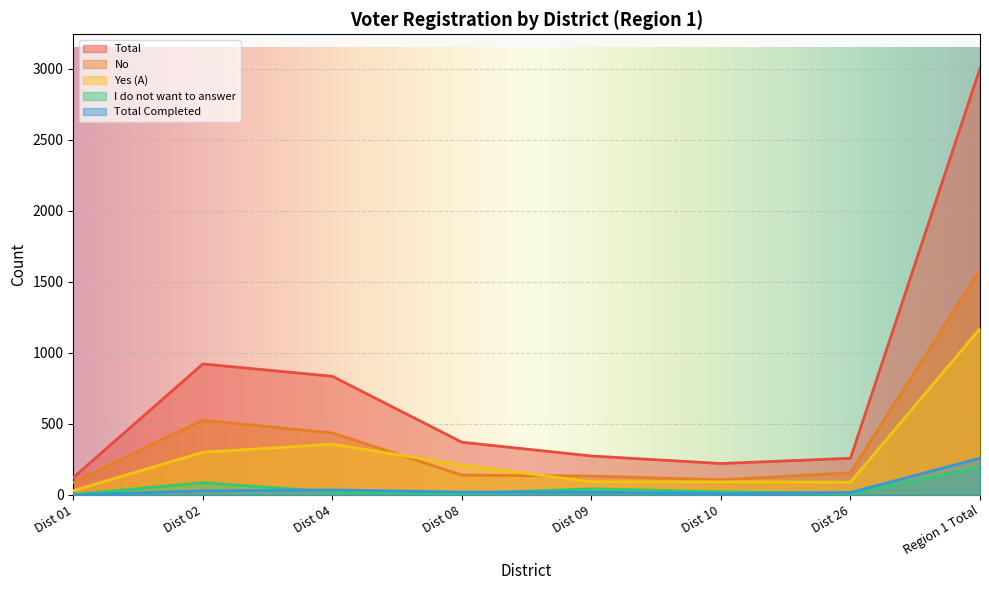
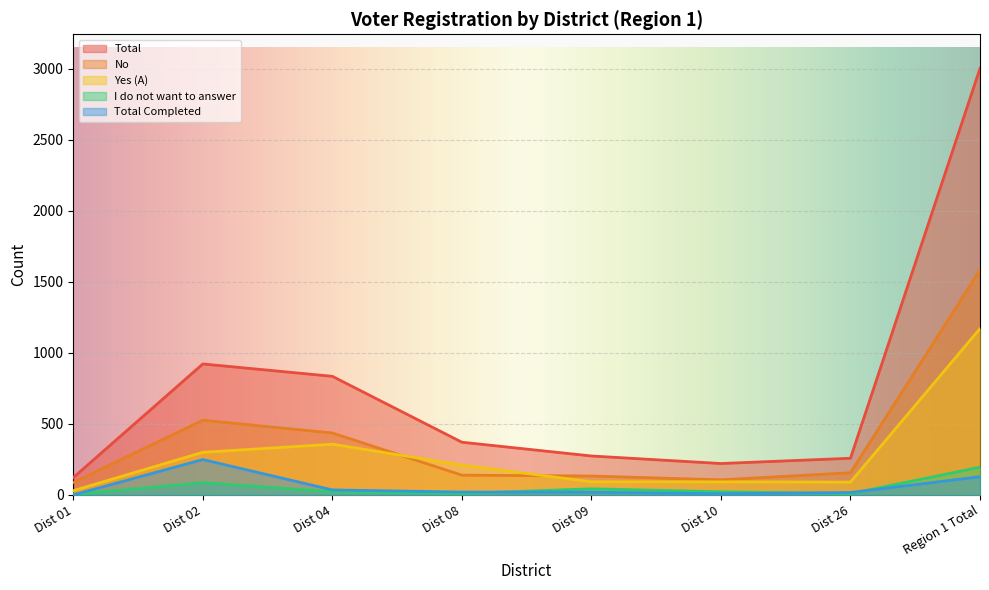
  {
    "I do not want to answer": {
      "Dist 02": 90,
      "Dist 09": 40,
      "Region 1 Total": 200
    },
    "Total Completed": {
-     "Dist 02": 30,
+     "Dist 02": 250,
      "Dist 09": 20,
-     "Region 1 Total": 260
+     "Region 1 Total": 130
    }
  }
